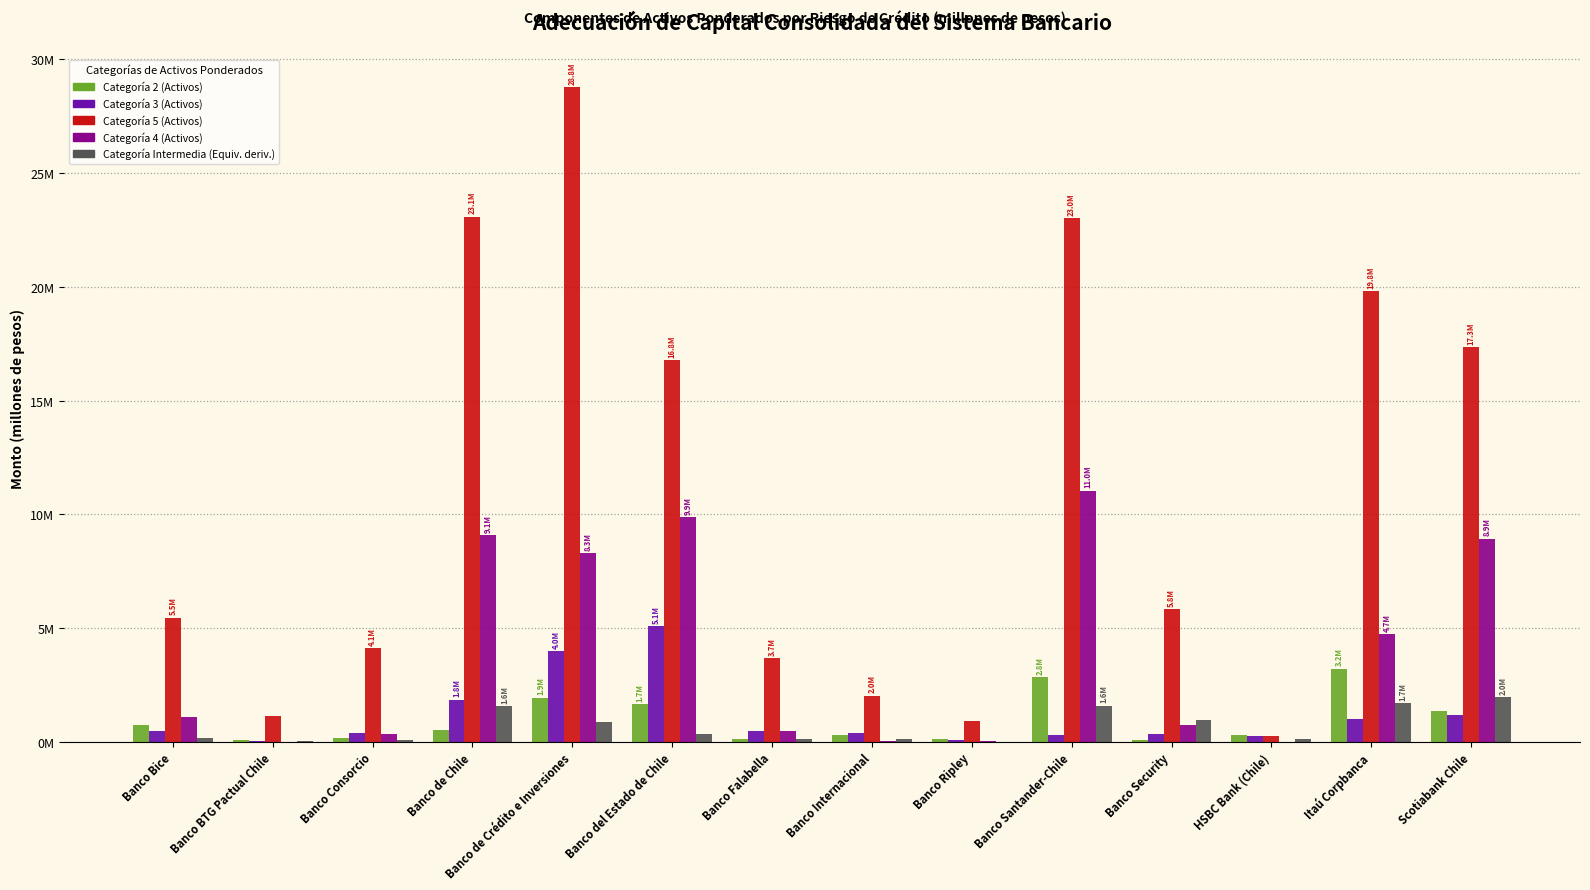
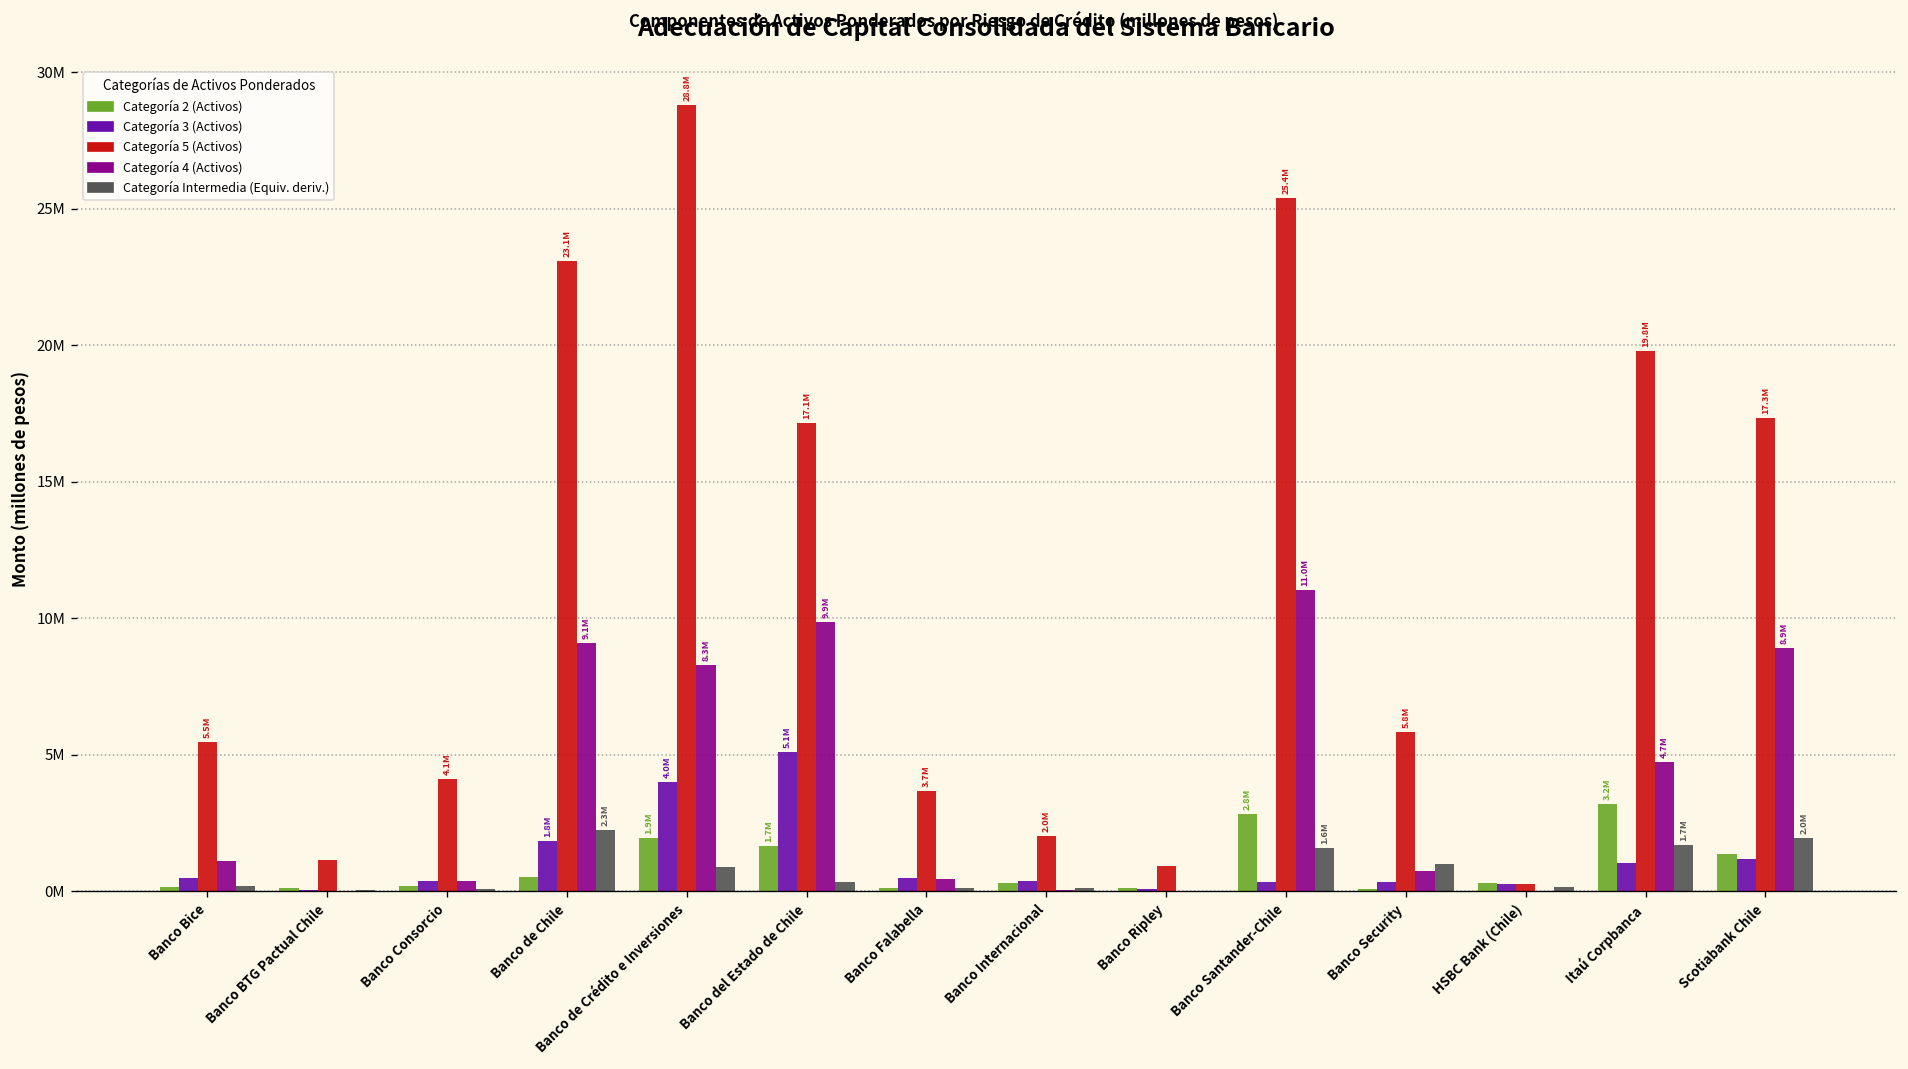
  {
    "Categoría 2 (Activos)": {
-     "Banco Bice": "700000",
+     "Banco Bice": "100000",
      "Banco Consorcio": "200000",
      "Banco de Chile": "500000",
      "Banco Falabella": "100000",
      "Banco Internacional": "300000",
      "HSBC Bank (Chile)": "300000",
      "Scotiabank Chile": "1400000"
    },
    "Categoría 5 (Activos)": {
      "Banco Bice": "5.5M",
      "Banco Consorcio": "4.1M",
      "Banco de Chile": "23.1M",
      "Banco de Crédito e Inversiones": "28.8M",
-     "Banco del Estado de Chile": "16.8M",
+     "Banco del Estado de Chile": "17.1M",
      "Banco Falabella": "3.7M",
      "Banco Internacional": "2.0M",
-     "Banco Santander-Chile": "23.0M",
+     "Banco Santander-Chile": "25.4M",
      "Banco Security": "5.8M",
      "Itaú Corpbanca": "19.8M",
      "Scotiabank Chile": "17.3M"
    },
    "Categoría Intermedia (Equiv. deriv.)": {
-     "Banco de Chile": "1.6M",
+     "Banco de Chile": "2.3M",
      "Banco Santander-Chile": "1.6M",
      "Itaú Corpbanca": "1.7M",
      "Scotiabank Chile": "2.0M"
    }
  }
